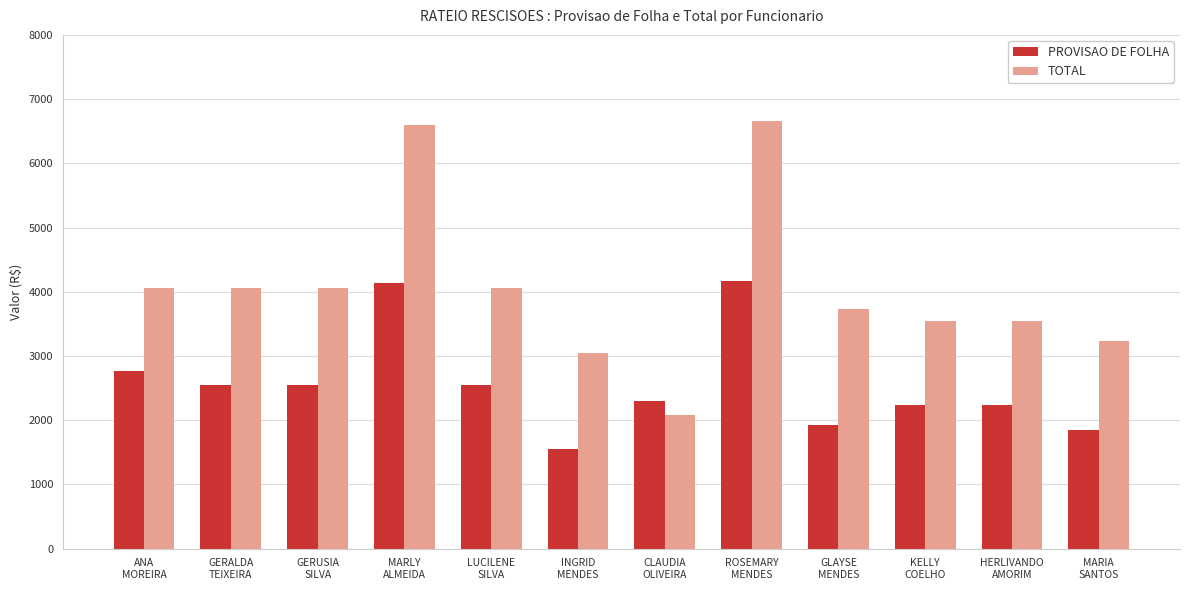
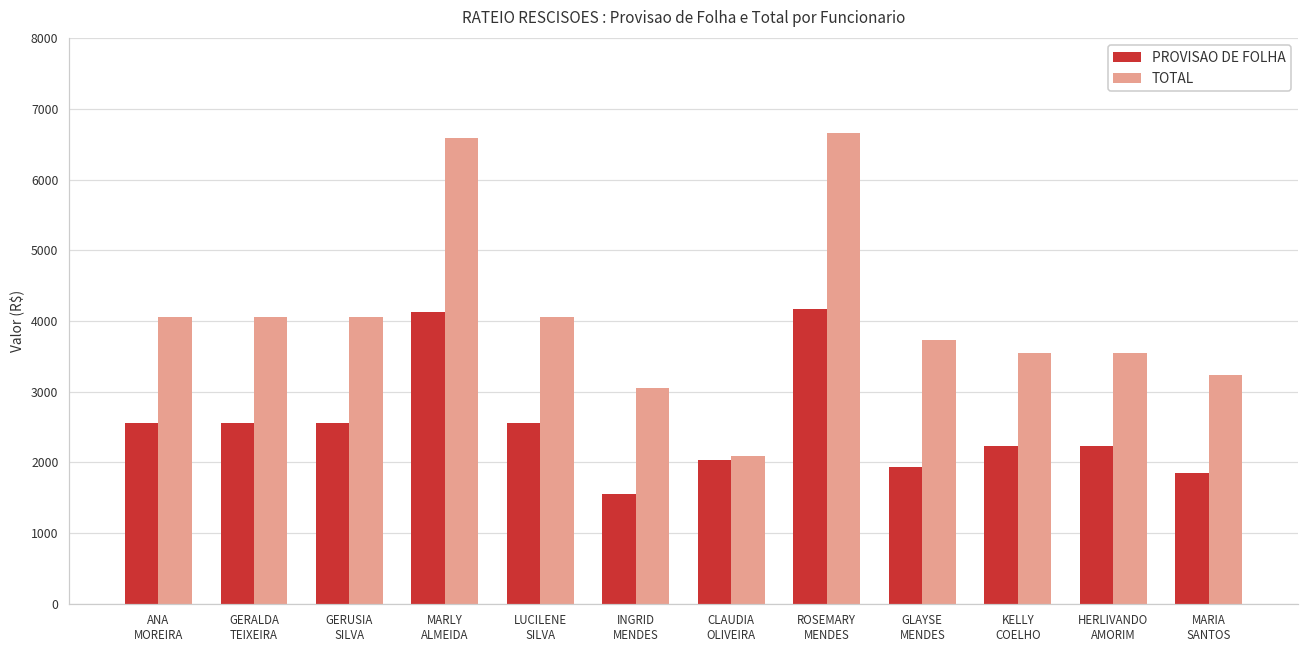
  {
    "PROVISAO DE FOLHA": {
-     "ANA MOREIRA": 2800,
+     "ANA MOREIRA": 2600,
      "GERALDA TEIXEIRA": 2600,
      "GERUSIA SILVA": 2600,
      "MARLY ALMEIDA": 4100,
      "LUCILENE SILVA": 2600,
      "INGRID MENDES": 1500,
-     "CLAUDIA OLIVEIRA": 2300,
+     "CLAUDIA OLIVEIRA": 2000,
      "ROSEMARY MENDES": 4200,
      "GLAYSE MENDES": 1900,
      "KELLY COELHO": 2200,
      "HERLIVANDO AMORIM": 2200,
      "MARIA SANTOS": 1800
    },
    "TOTAL": {
      "ANA MOREIRA": 4100,
      "GERALDA TEIXEIRA": 4100,
      "GERUSIA SILVA": 4100,
      "MARLY ALMEIDA": 6600,
      "LUCILENE SILVA": 4100,
      "INGRID MENDES": 3000,
      "CLAUDIA OLIVEIRA": 2100,
      "ROSEMARY MENDES": 6700,
      "GLAYSE MENDES": 3700,
      "KELLY COELHO": 3500,
      "HERLIVANDO AMORIM": 3500,
      "MARIA SANTOS": 3200
    }
  }
